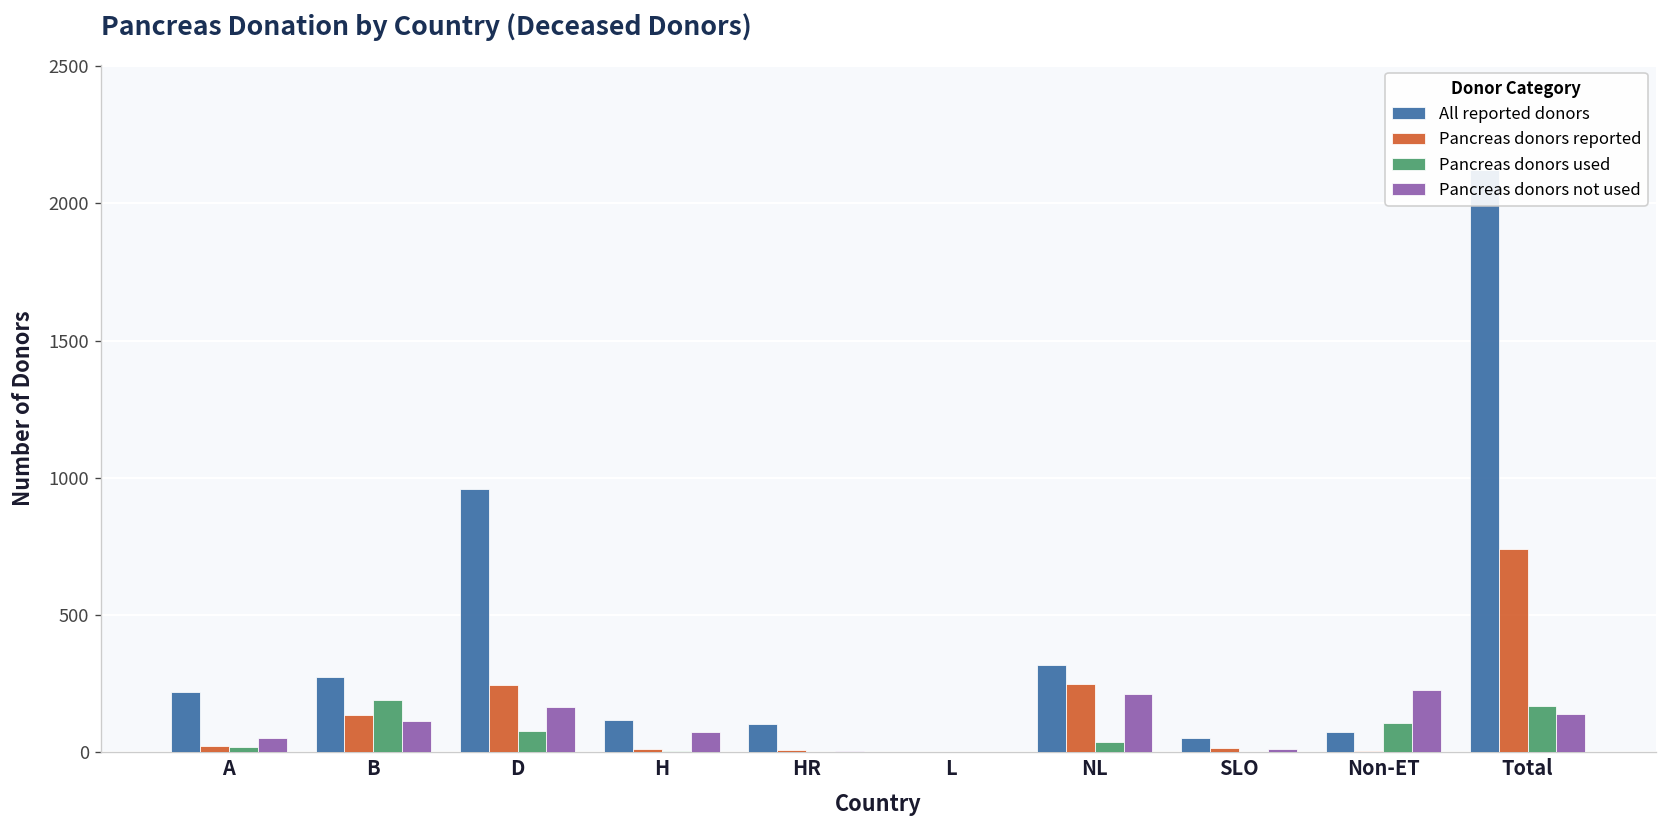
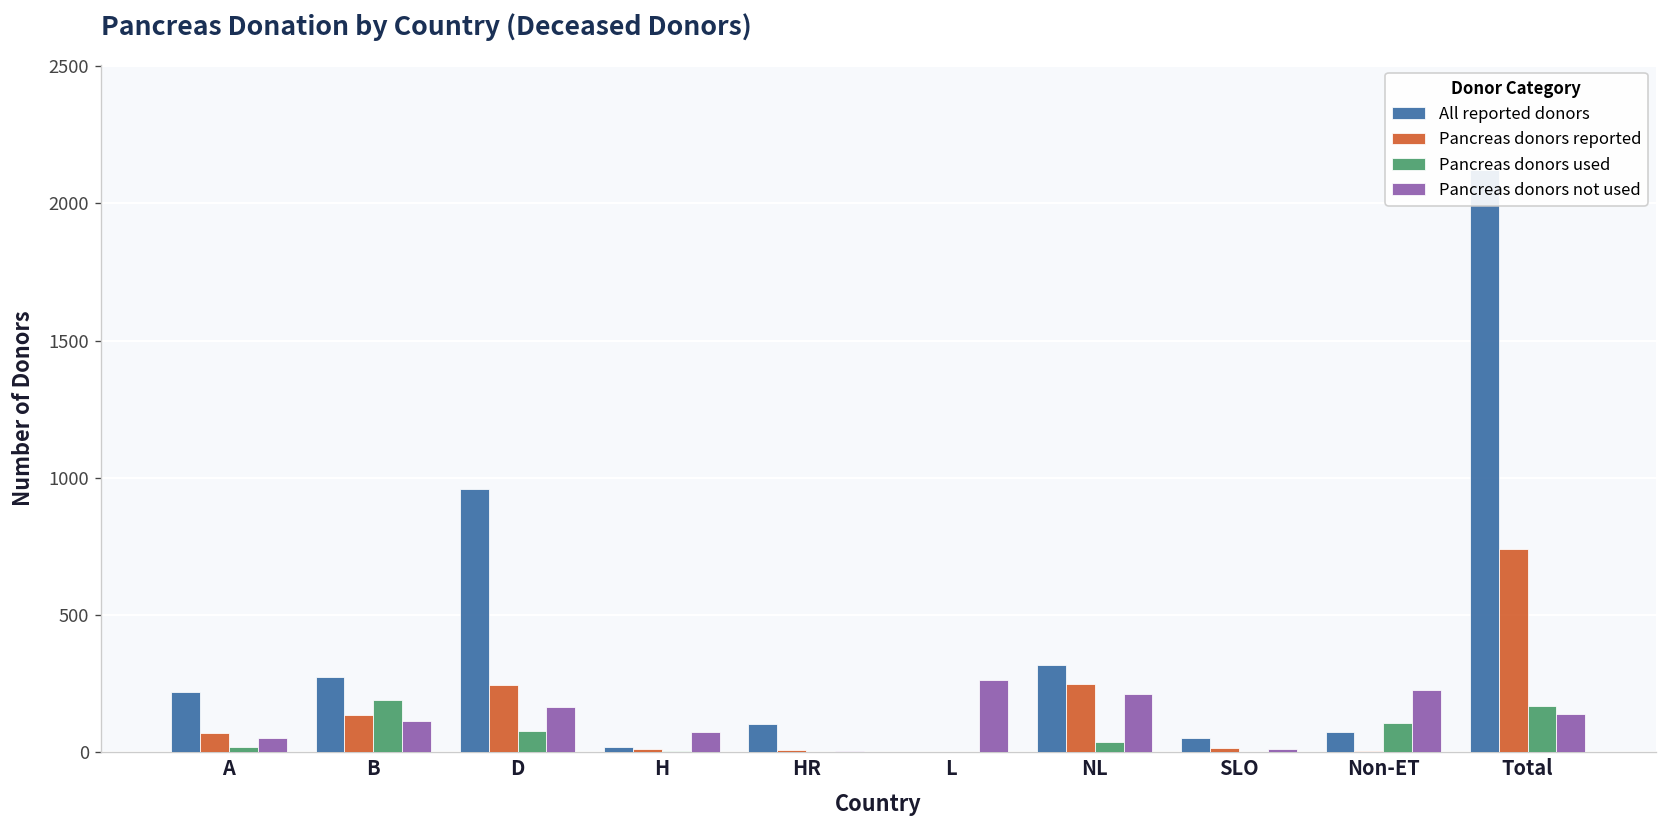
  {
    "All reported donors": {
      "A": 220,
      "B": 280,
      "D": 960,
-     "H": 120,
+     "H": 20,
      "HR": 100,
      "NL": 320,
      "SLO": 50,
      "Non-ET": 70
    },
    "Pancreas donors reported": {
-     "A": 20,
+     "A": 70,
      "B": 140,
      "D": 240,
      "H": 10,
      "NL": 250,
      "SLO": 20,
      "Total": 740
    },
    "Pancreas donors used": {
      "A": 20,
      "B": 190,
      "D": 80,
      "NL": 40,
      "Non-ET": 110,
      "Total": 170
    },
    "Pancreas donors not used": {
      "A": 50,
      "B": 110,
      "D": 170,
      "H": 70,
-     "L": 0,
+     "L": 260,
      "NL": 210,
      "SLO": 10,
      "Non-ET": 230,
      "Total": 140
    }
  }
